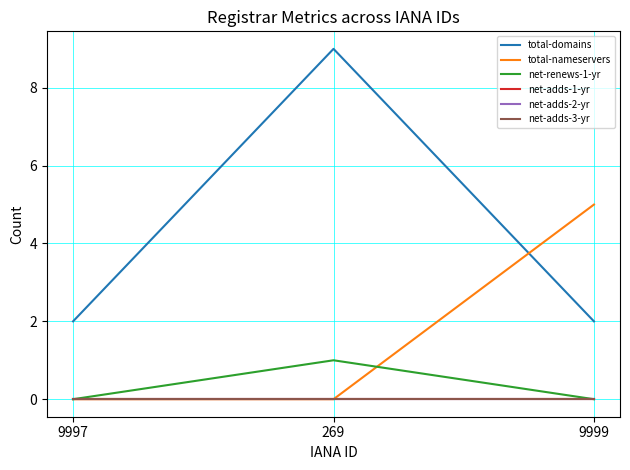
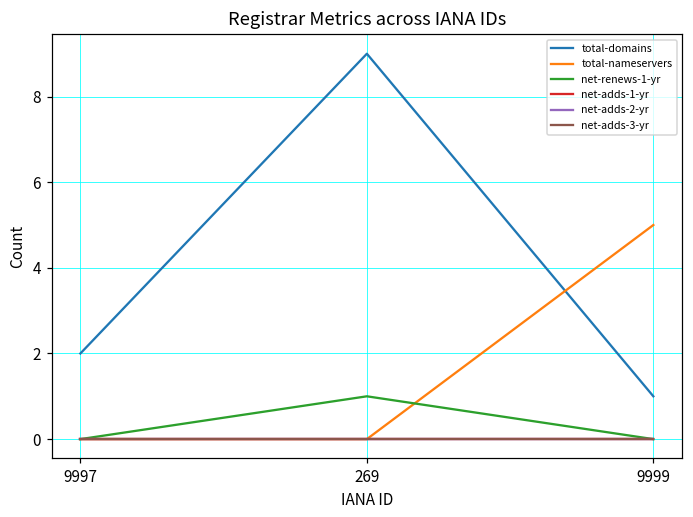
  {
    "total-domains": {
      "9997": 2,
      "269": 9,
-     "9999": 2
+     "9999": 1
    },
    "total-nameservers": {
      "9999": 5
    },
    "net-renews-1-yr": {
      "269": 1
    }
  }
